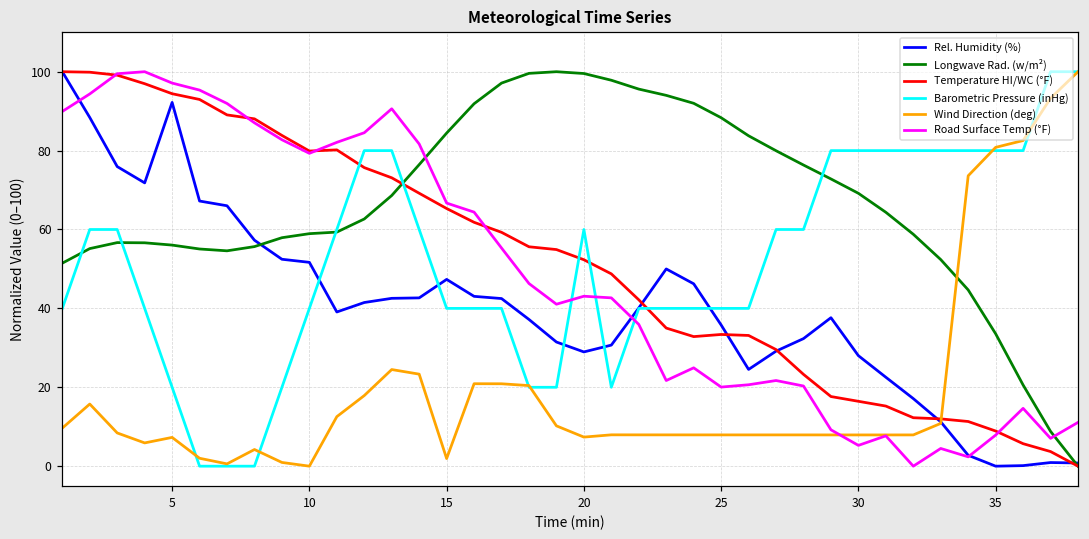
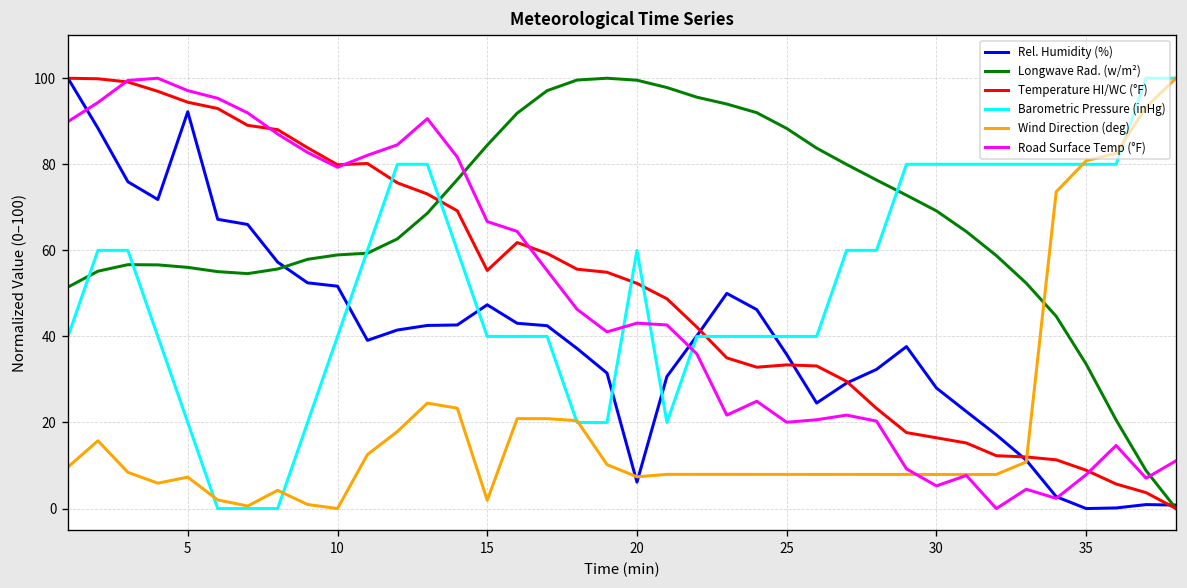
  {
    "Rel. Humidity (%)": {
      "5": 92,
      "10": 52,
      "15": 47,
-     "20": 29,
+     "20": 6,
      "25": 36,
      "30": 28,
      "35": 0
    },
    "Longwave Rad. (w/m²)": {
      "5": 56,
      "10": 59,
      "15": 84,
      "20": 100,
      "25": 88,
      "30": 69,
      "35": 34
    },
    "Temperature HI/WC (°F)": {
      "5": 94,
-     "15": 65,
+     "15": 55,
      "20": 52,
      "25": 33,
      "30": 16,
      "35": 9
    },
    "Barometric Pressure (inHg)": {
      "5": 20,
      "10": 40,
      "15": 40,
      "20": 60,
      "25": 40,
      "30": 80,
      "35": 80
    },
    "Wind Direction (deg)": {
      "5": 7,
      "10": 0,
      "15": 2,
      "20": 7,
      "25": 8,
      "30": 8,
      "35": 81
    },
    "Road Surface Temp (°F)": {
      "5": 97,
      "15": 67,
      "20": 43,
      "25": 20,
      "30": 5,
      "35": 8
    }
  }
